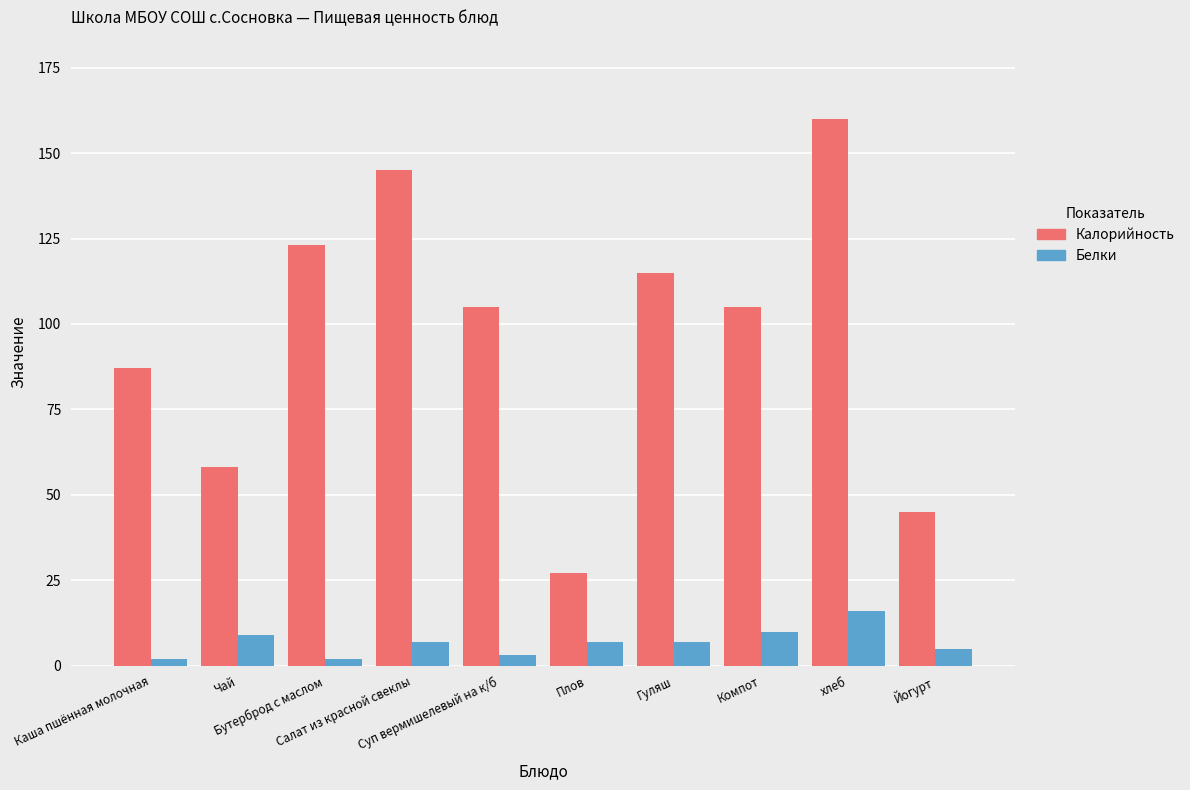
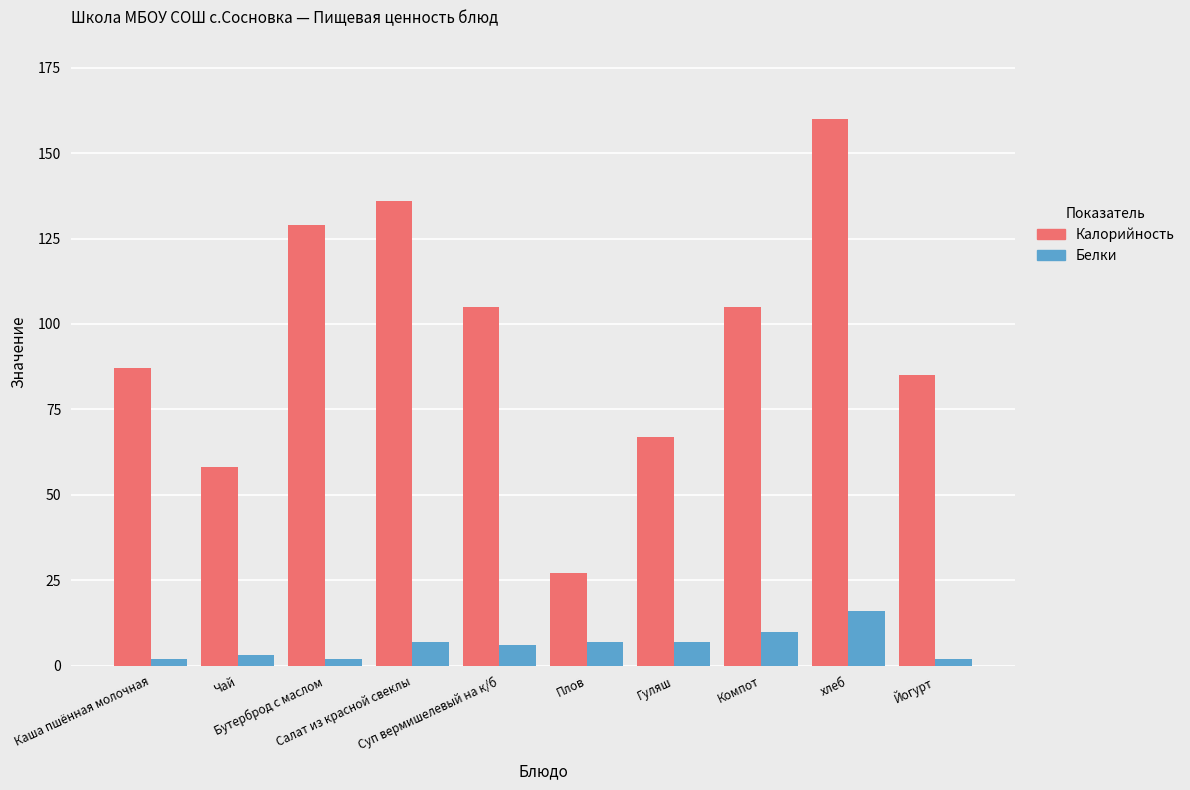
  {
    "Калорийность": {
      "Каша пшённая молочная": 87,
      "Чай": 58,
-     "Бутерброд с маслом": 123,
-     "Салат из красной свеклы": 145,
+     "Бутерброд с маслом": 129,
+     "Салат из красной свеклы": 136,
      "Суп вермишелевый на к/б": 105,
      "Плов": 27,
-     "Гуляш": 115,
+     "Гуляш": 67,
      "Компот": 105,
      "хлеб": 160,
-     "Йогурт": 45
+     "Йогурт": 85
    },
    "Белки": {
      "Каша пшённая молочная": 2,
-     "Чай": 9,
+     "Чай": 3,
      "Бутерброд с маслом": 2,
      "Салат из красной свеклы": 7,
-     "Суп вермишелевый на к/б": 3,
+     "Суп вермишелевый на к/б": 6,
      "Плов": 7,
      "Гуляш": 7,
      "Компот": 10,
      "хлеб": 16,
-     "Йогурт": 5
+     "Йогурт": 2
    }
  }
